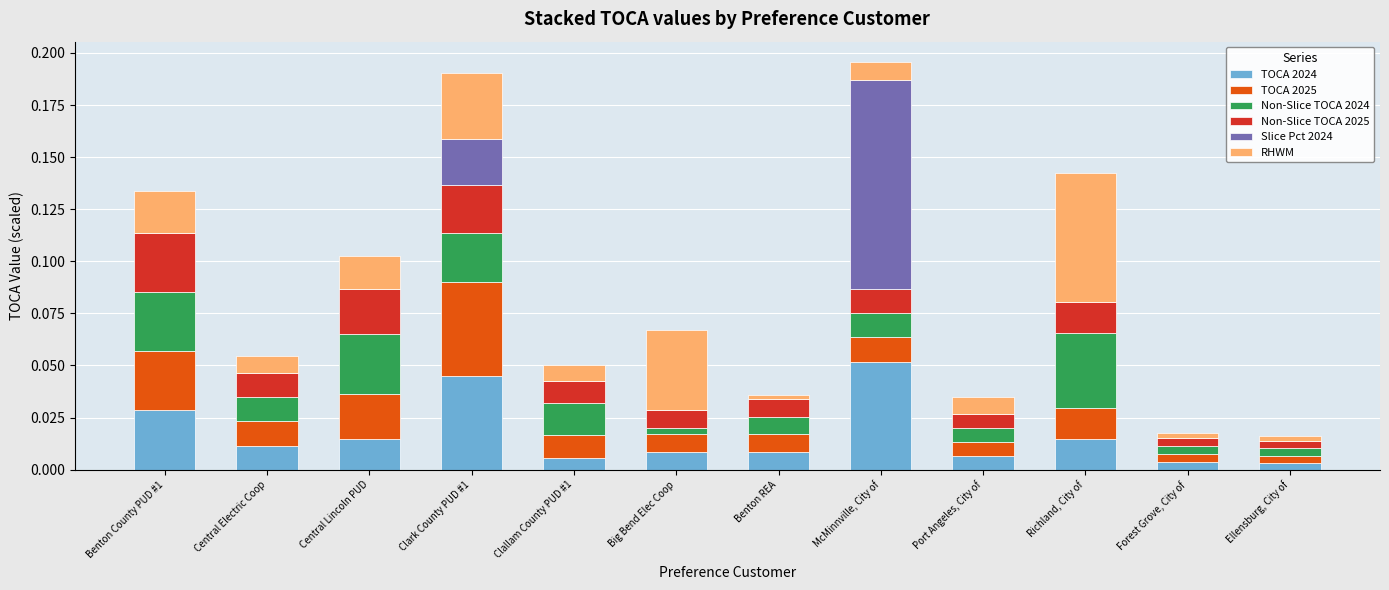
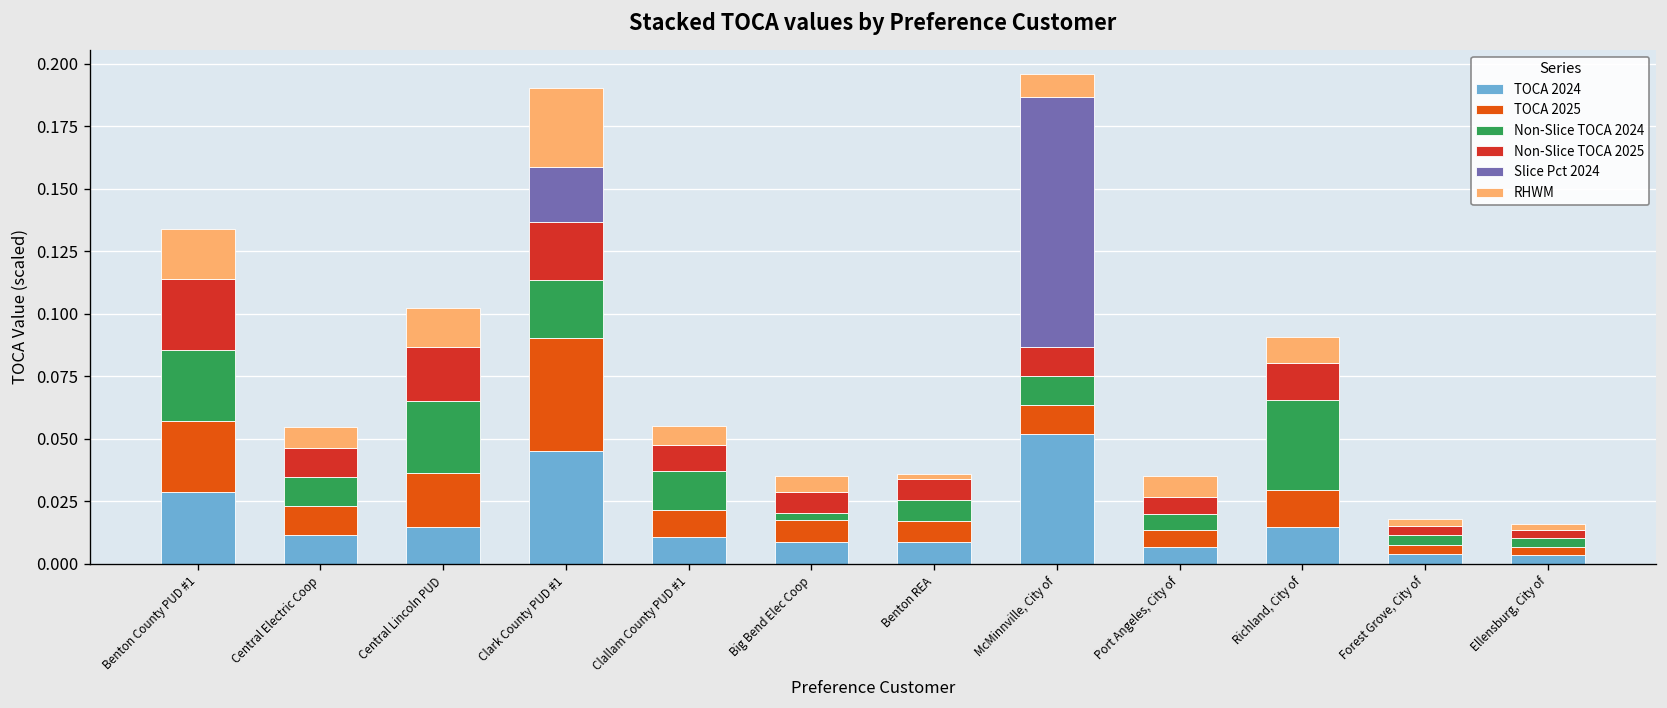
  {
    "TOCA 2024": {
      "Benton County PUD #1": 0.028,
      "Central Electric Coop": 0.012,
      "Central Lincoln PUD": 0.015,
      "Clark County PUD #1": 0.045,
-     "Clallam County PUD #1": 0.006,
+     "Clallam County PUD #1": 0.011,
      "Big Bend Elec Coop": 0.009,
      "Benton REA": 0.008,
      "McMinnville, City of": 0.052,
      "Port Angeles, City of": 0.007,
      "Richland, City of": 0.015,
      "Forest Grove, City of": 0.004,
      "Ellensburg, City of": 0.003
    },
    "Non-Slice TOCA 2024": {
      "Benton County PUD #1": 0.028,
      "Central Electric Coop": 0.012,
      "Central Lincoln PUD": 0.029,
      "Clark County PUD #1": 0.023,
      "Clallam County PUD #1": 0.015,
      "Big Bend Elec Coop": 0.003,
      "Benton REA": 0.008,
      "McMinnville, City of": 0.012,
      "Port Angeles, City of": 0.007,
      "Richland, City of": 0.036,
      "Forest Grove, City of": 0.004,
      "Ellensburg, City of": 0.003
    },
    "Slice Pct 2024": {
      "Benton County PUD #1": 0.000,
      "Central Electric Coop": 0.000,
      "Central Lincoln PUD": 0.000,
      "Clark County PUD #1": 0.022,
      "Clallam County PUD #1": 0.000,
      "Big Bend Elec Coop": 0.000,
      "Benton REA": 0.000,
      "McMinnville, City of": 0.100,
      "Port Angeles, City of": 0.000,
      "Richland, City of": 0.000,
      "Forest Grove, City of": 0.000,
      "Ellensburg, City of": 0.000
    },
    "RHWM": {
      "Benton County PUD #1": 0.020,
      "Central Electric Coop": 0.008,
      "Central Lincoln PUD": 0.016,
      "Clark County PUD #1": 0.032,
      "Clallam County PUD #1": 0.008,
-     "Big Bend Elec Coop": 0.038,
+     "Big Bend Elec Coop": 0.006,
      "Benton REA": 0.002,
      "McMinnville, City of": 0.009,
      "Port Angeles, City of": 0.009,
-     "Richland, City of": 0.062,
+     "Richland, City of": 0.010,
      "Forest Grove, City of": 0.003,
      "Ellensburg, City of": 0.002
    }
  }
